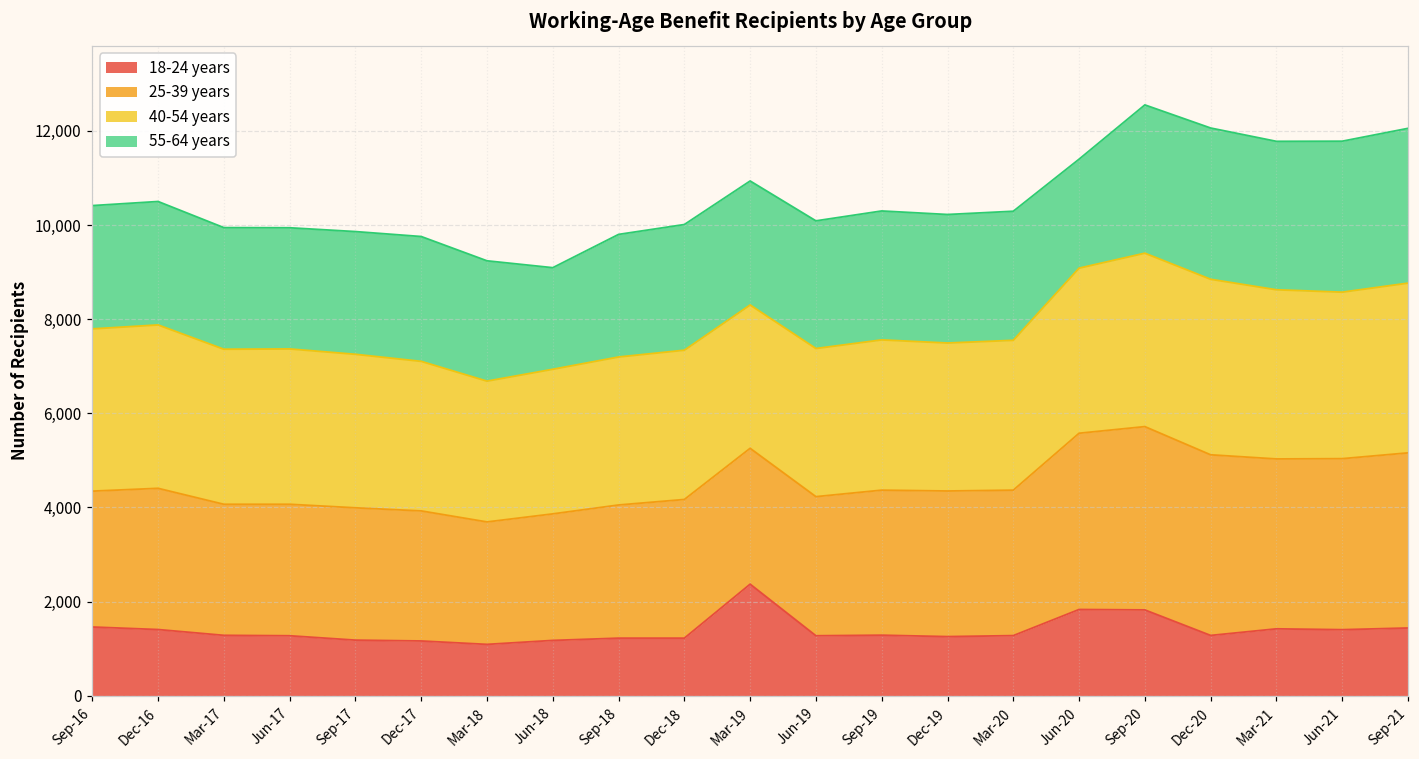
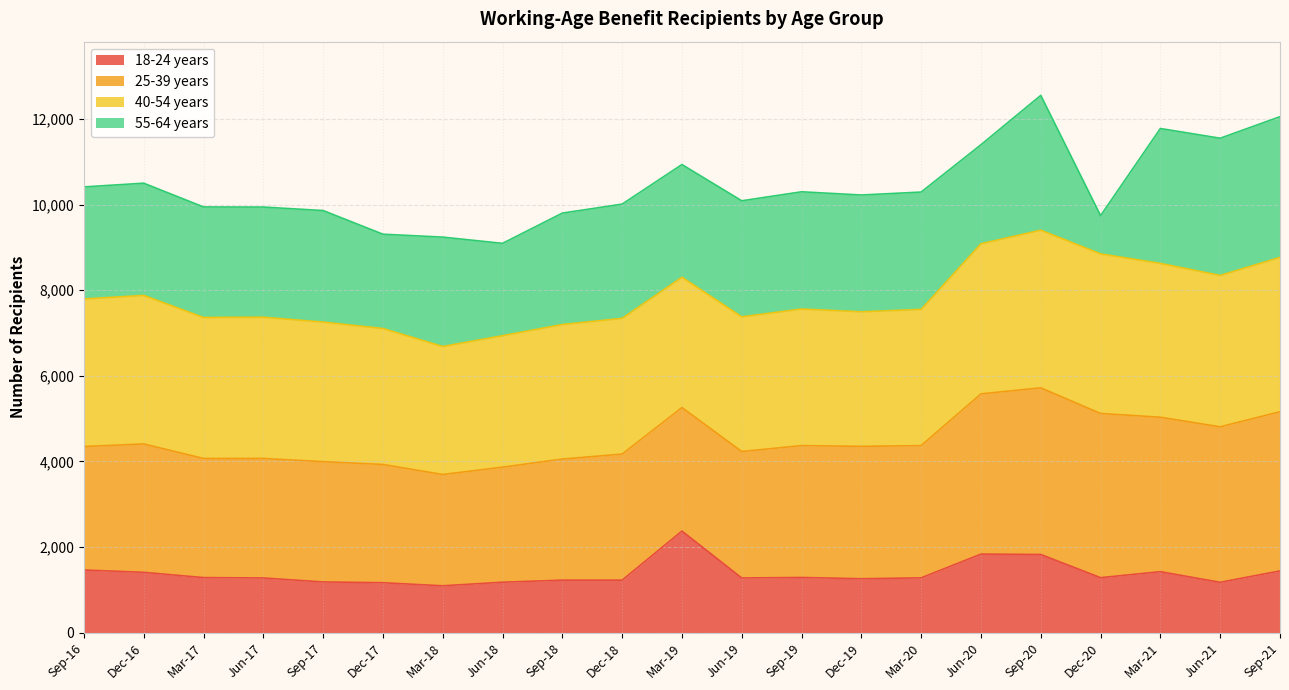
  {
    "18-24 years": {
      "Sep-16": "1,500",
      "Dec-16": "1,400",
      "Mar-17": "1,300",
      "Jun-17": "1,300",
      "Sep-17": "1,200",
      "Dec-17": "1,200",
      "Mar-18": "1,100",
      "Jun-18": "1,200",
      "Sep-18": "1,200",
      "Dec-18": "1,200",
      "Mar-19": "2,400",
      "Jun-19": "1,300",
      "Sep-19": "1,300",
      "Dec-19": "1,300",
      "Mar-20": "1,300",
      "Jun-20": "1,800",
      "Sep-20": "1,800",
      "Dec-20": "1,300",
      "Mar-21": "1,400",
-     "Jun-21": "1,400",
+     "Jun-21": "1,200",
      "Sep-21": "1,400"
    },
    "55-64 years": {
      "Sep-16": "2,600",
      "Dec-16": "2,600",
      "Mar-17": "2,600",
      "Jun-17": "2,600",
      "Sep-17": "2,600",
-     "Dec-17": "2,700",
+     "Dec-17": "2,200",
      "Mar-18": "2,600",
      "Jun-18": "2,200",
      "Sep-18": "2,600",
      "Dec-18": "2,700",
      "Mar-19": "2,600",
      "Jun-19": "2,700",
      "Sep-19": "2,700",
      "Dec-19": "2,700",
      "Mar-20": "2,700",
      "Jun-20": "2,300",
      "Sep-20": "3,200",
-     "Dec-20": "3,200",
+     "Dec-20": "900",
      "Mar-21": "3,200",
      "Jun-21": "3,200",
      "Sep-21": "3,300"
    }
  }
